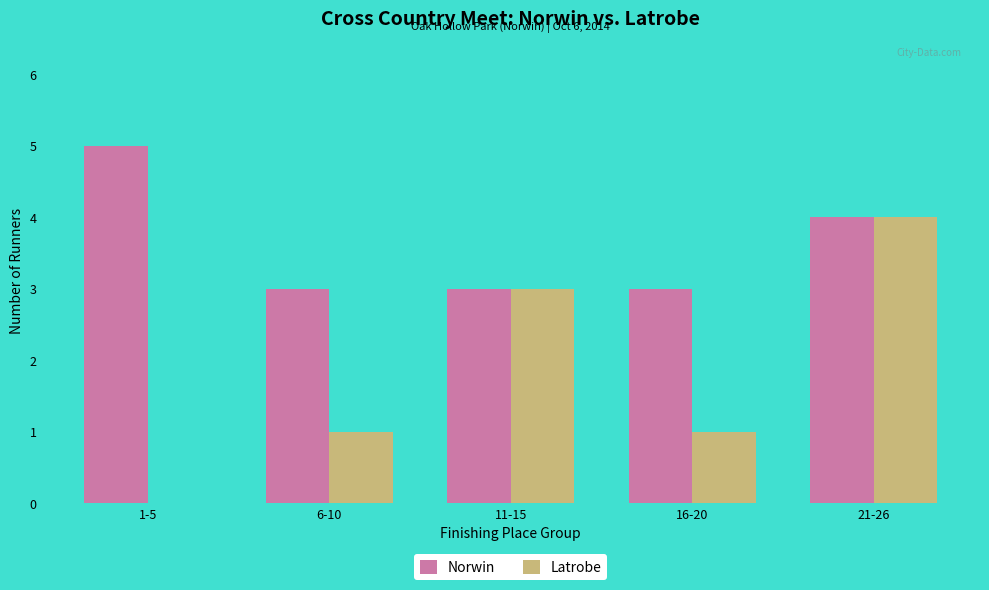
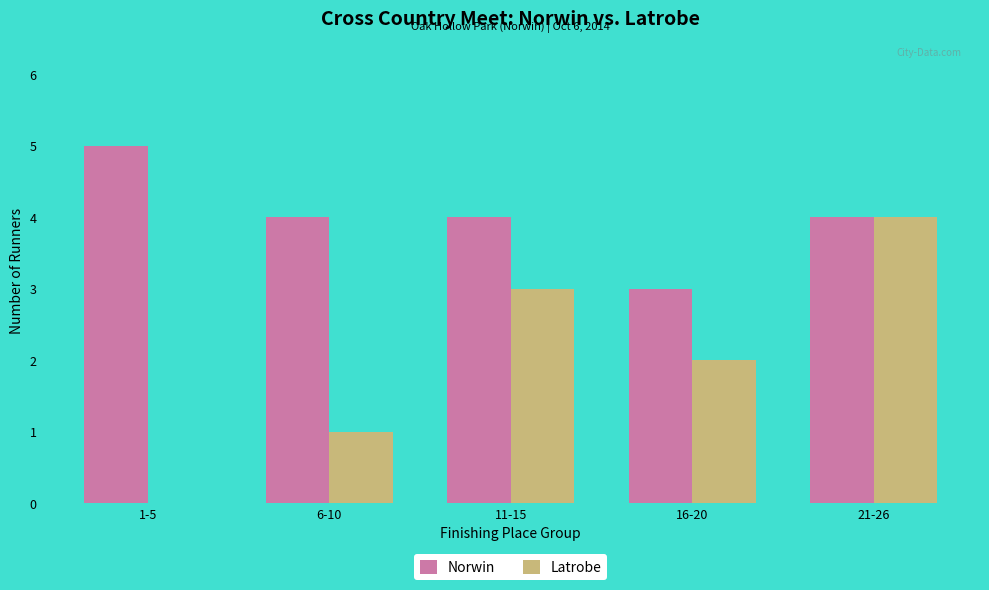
  {
    "Norwin": {
      "1-5": 5,
-     "6-10": 3,
-     "11-15": 3,
+     "6-10": 4,
+     "11-15": 4,
      "16-20": 3,
      "21-26": 4
    },
    "Latrobe": {
      "1-5": 0,
      "6-10": 1,
      "11-15": 3,
-     "16-20": 1,
+     "16-20": 2,
      "21-26": 4
    }
  }
